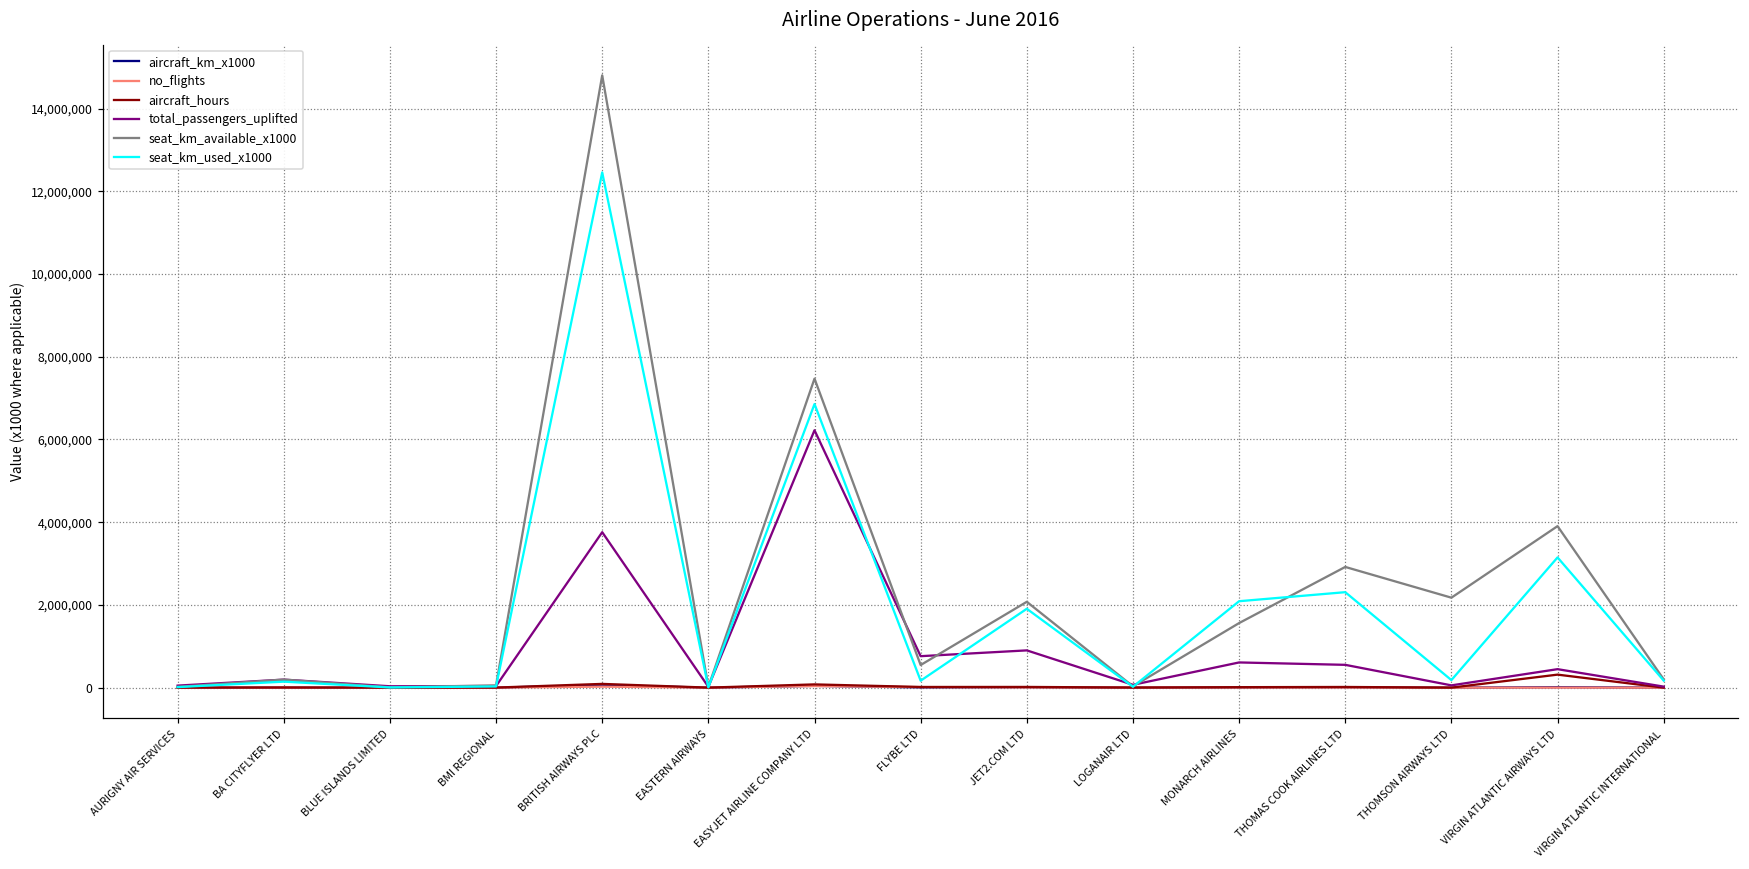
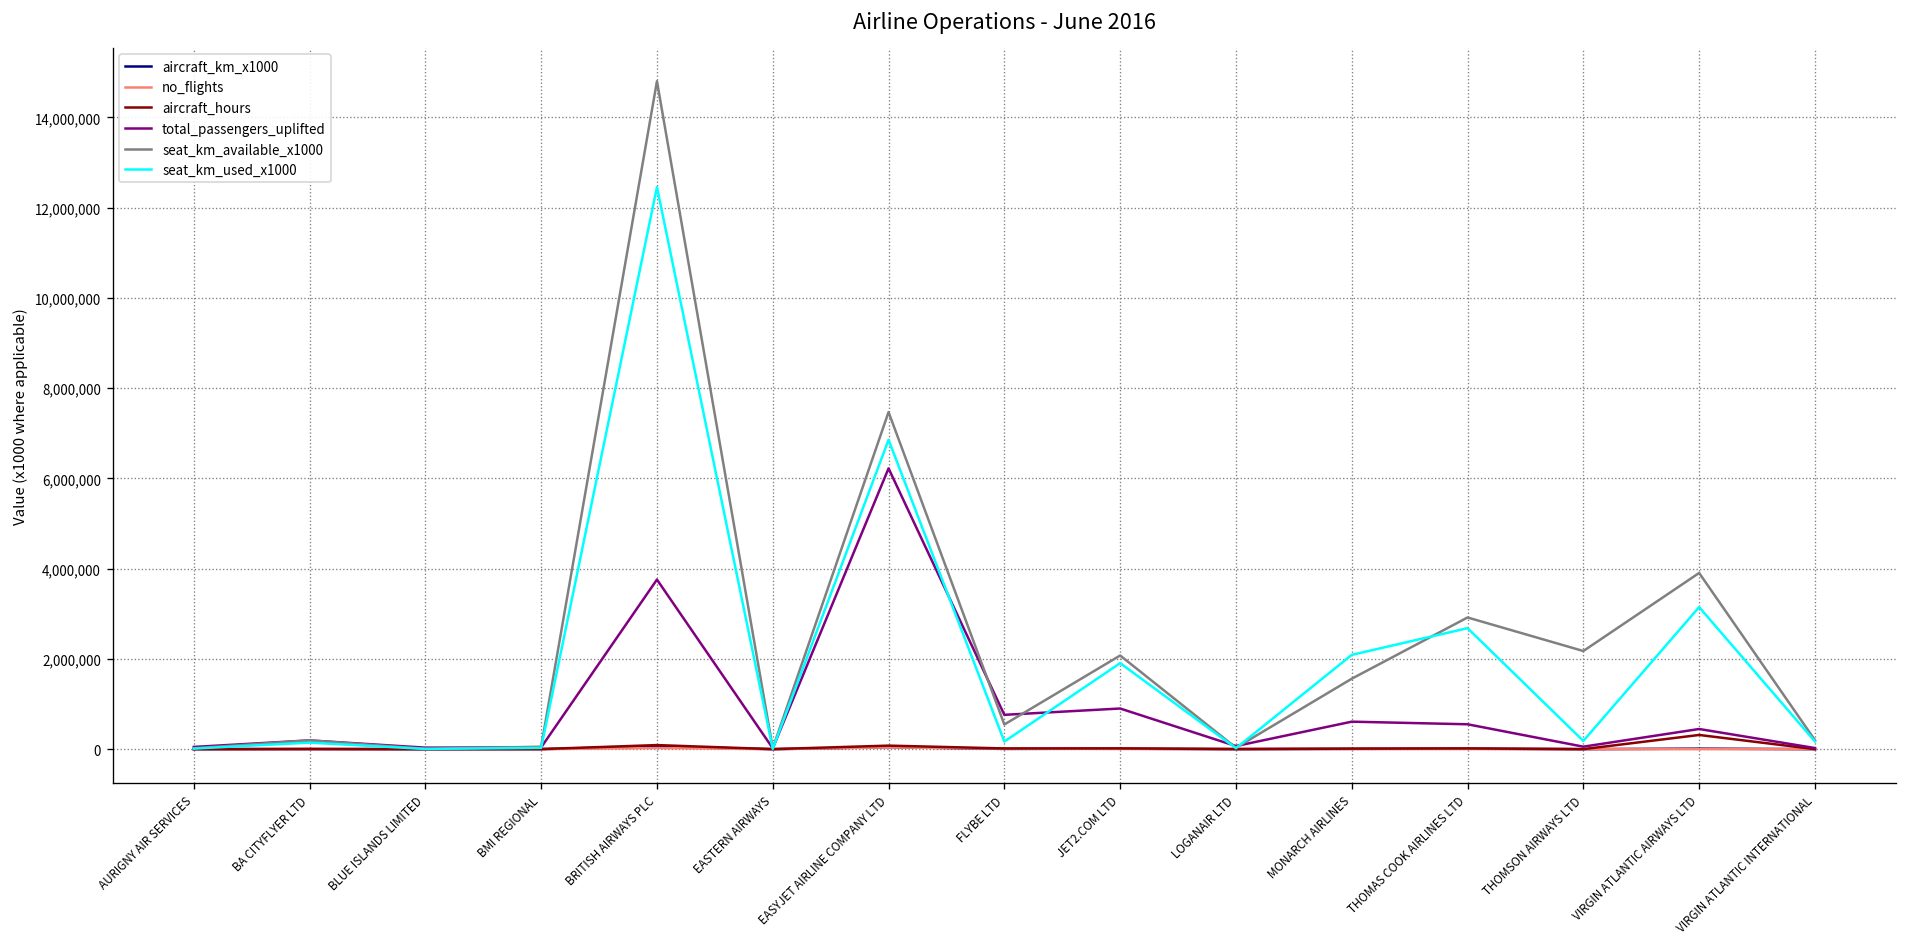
  {
    "aircraft_hours": {
      "VIRGIN ATLANTIC AIRWAYS LTD": "300,000"
    },
    "total_passengers_uplifted": {
      "BRITISH AIRWAYS PLC": "3,800,000",
      "EASYJET AIRLINE COMPANY LTD": "6,200,000",
      "FLYBE LTD": "800,000",
      "JET2.COM LTD": "900,000",
      "MONARCH AIRLINES": "600,000",
      "THOMAS COOK AIRLINES LTD": "600,000",
      "VIRGIN ATLANTIC AIRWAYS LTD": "400,000"
    },
    "seat_km_available_x1000": {
      "BRITISH AIRWAYS PLC": "14,800,000",
      "EASYJET AIRLINE COMPANY LTD": "7,500,000",
      "FLYBE LTD": "500,000",
      "JET2.COM LTD": "2,100,000",
      "MONARCH AIRLINES": "1,600,000",
      "THOMAS COOK AIRLINES LTD": "2,900,000",
      "THOMSON AIRWAYS LTD": "2,200,000",
      "VIRGIN ATLANTIC AIRWAYS LTD": "3,900,000"
    },
    "seat_km_used_x1000": {
      "BRITISH AIRWAYS PLC": "12,500,000",
      "EASYJET AIRLINE COMPANY LTD": "6,900,000",
      "FLYBE LTD": "200,000",
      "JET2.COM LTD": "1,900,000",
      "MONARCH AIRLINES": "2,100,000",
-     "THOMAS COOK AIRLINES LTD": "2,300,000",
+     "THOMAS COOK AIRLINES LTD": "2,700,000",
      "THOMSON AIRWAYS LTD": "200,000",
      "VIRGIN ATLANTIC AIRWAYS LTD": "3,100,000"
    }
  }
